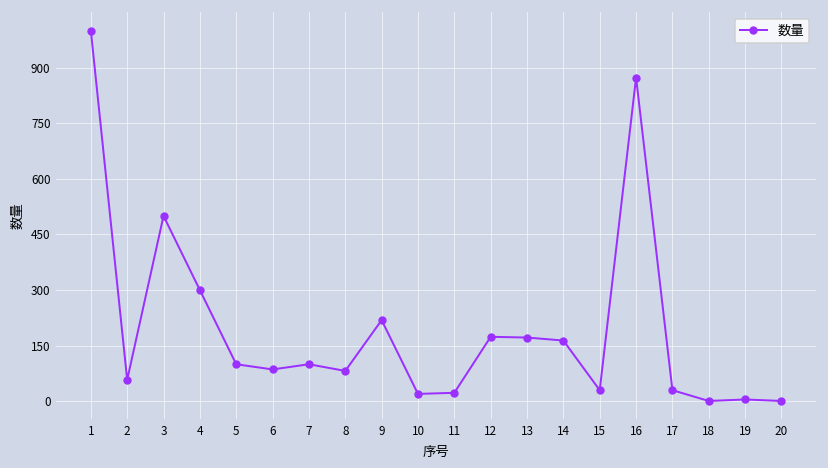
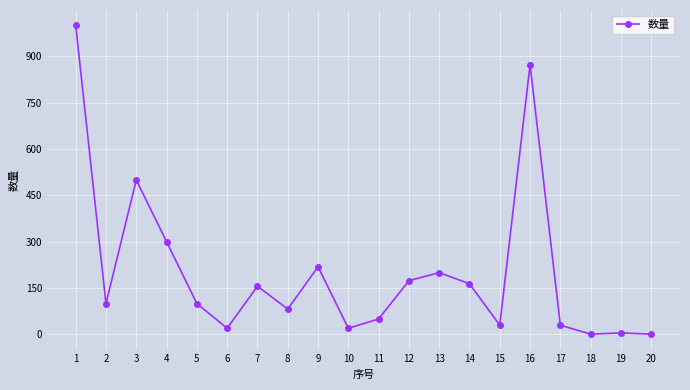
  {
    "1": 1000,
-   "2": 60,
+   "2": 100,
    "3": 500,
    "4": 300,
    "5": 100,
-   "6": 90,
-   "7": 100,
+   "6": 20,
+   "7": 160,
    "8": 80,
    "9": 220,
    "10": 20,
-   "11": 20,
+   "11": 50,
    "12": 170,
-   "13": 170,
+   "13": 200,
    "14": 160,
    "15": 30,
    "16": 870,
    "17": 30,
    "18": 0,
    "19": 10,
    "20": 0
  }
